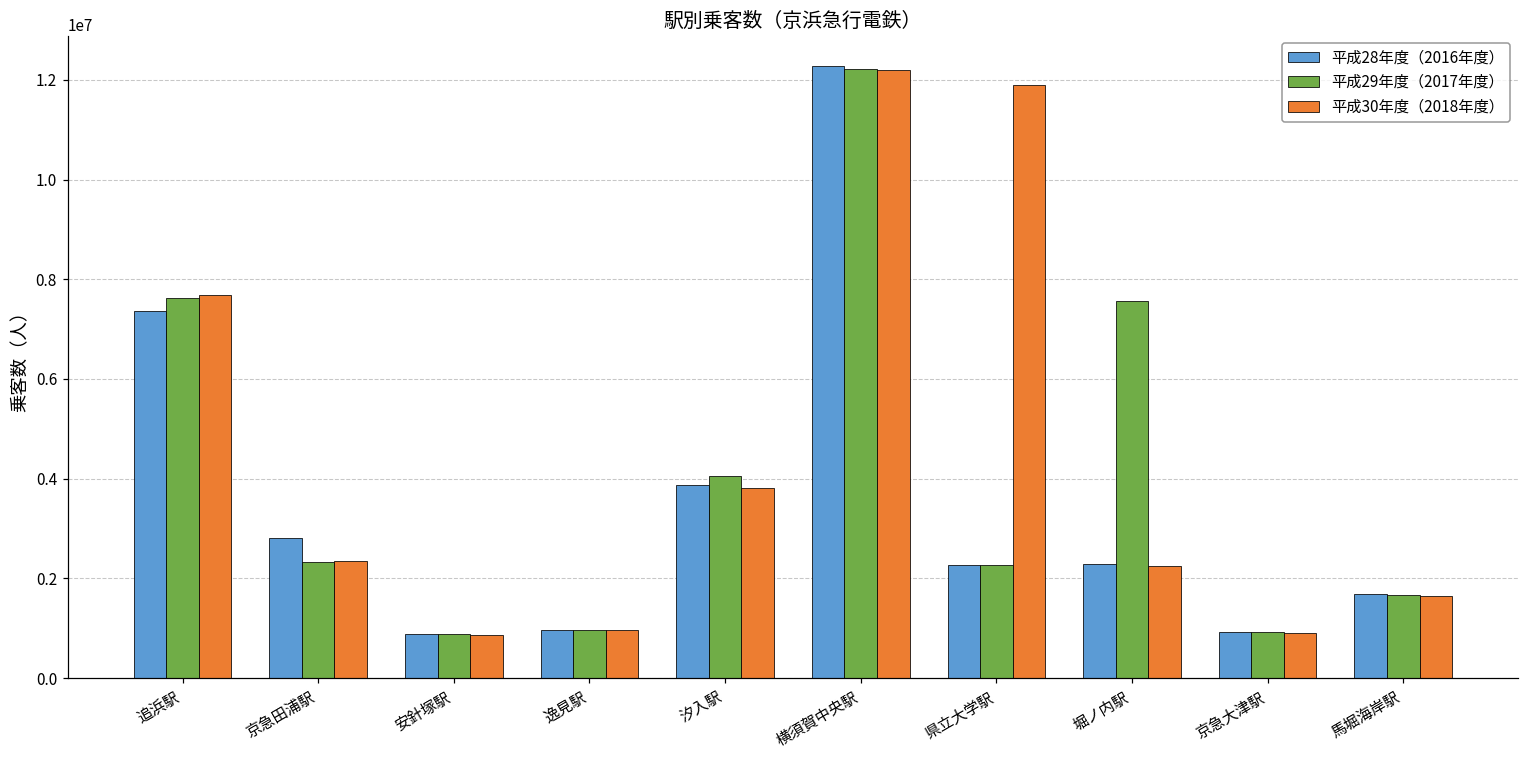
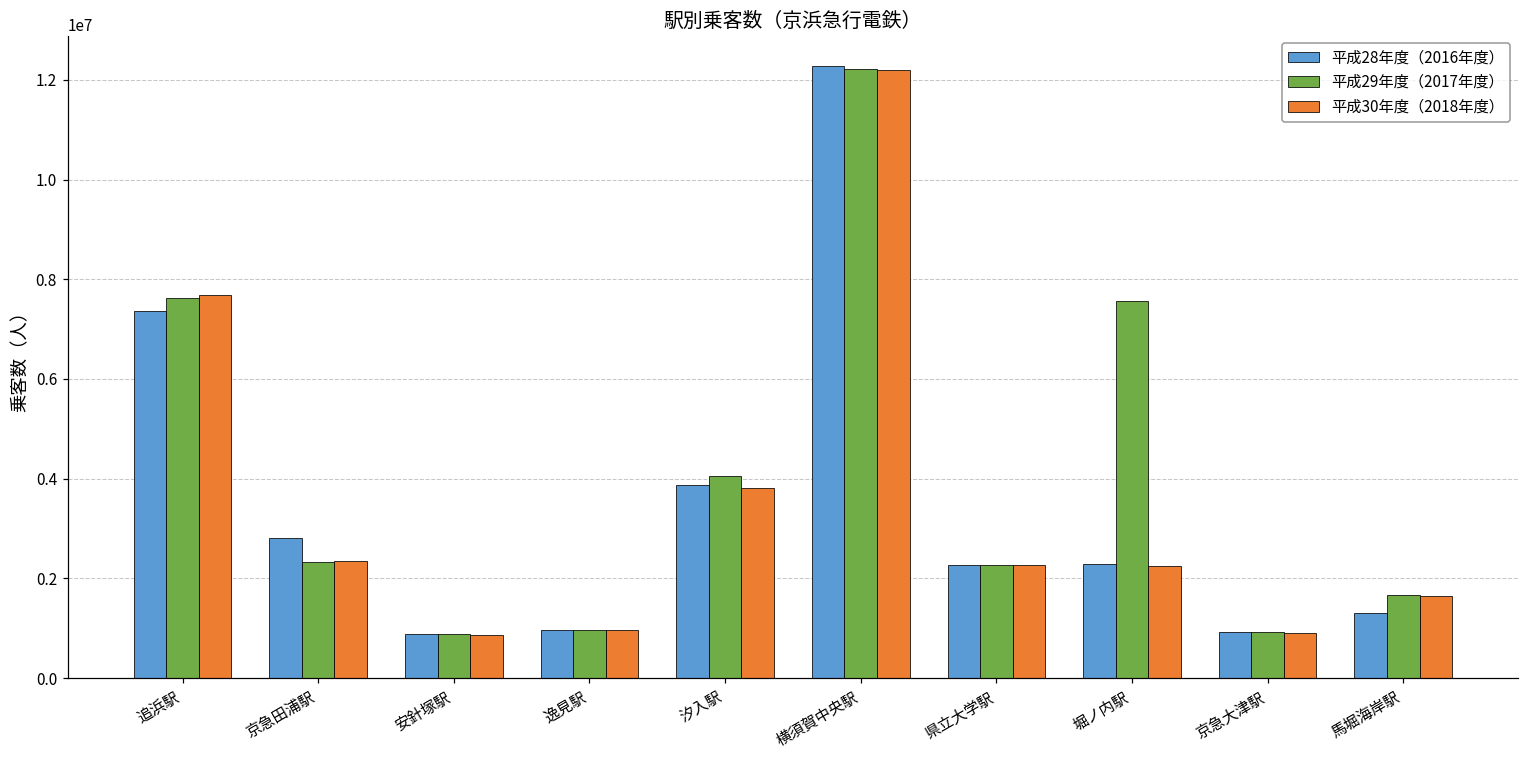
  {
    "平成28年度（2016年度）": {
      "追浜駅": 7400000,
      "京急田浦駅": 2800000,
      "安針塚駅": 900000,
      "逸見駅": 1000000,
      "汐入駅": 3900000,
      "横須賀中央駅": 12300000,
      "県立大学駅": 2300000,
      "堀ノ内駅": 2300000,
      "京急大津駅": 900000,
-     "馬堀海岸駅": 1700000
+     "馬堀海岸駅": 1300000
    },
    "平成29年度（2017年度）": {
      "追浜駅": 7600000,
      "京急田浦駅": 2300000,
      "安針塚駅": 900000,
      "逸見駅": 1000000,
      "汐入駅": 4100000,
      "横須賀中央駅": 12200000,
      "県立大学駅": 2300000,
      "堀ノ内駅": 7600000,
      "京急大津駅": 900000,
      "馬堀海岸駅": 1700000
    },
    "平成30年度（2018年度）": {
      "追浜駅": 7700000,
      "京急田浦駅": 2400000,
      "安針塚駅": 900000,
      "逸見駅": 1000000,
      "汐入駅": 3800000,
      "横須賀中央駅": 12200000,
-     "県立大学駅": 11900000,
+     "県立大学駅": 2300000,
      "堀ノ内駅": 2300000,
      "京急大津駅": 900000,
      "馬堀海岸駅": 1600000
    }
  }
